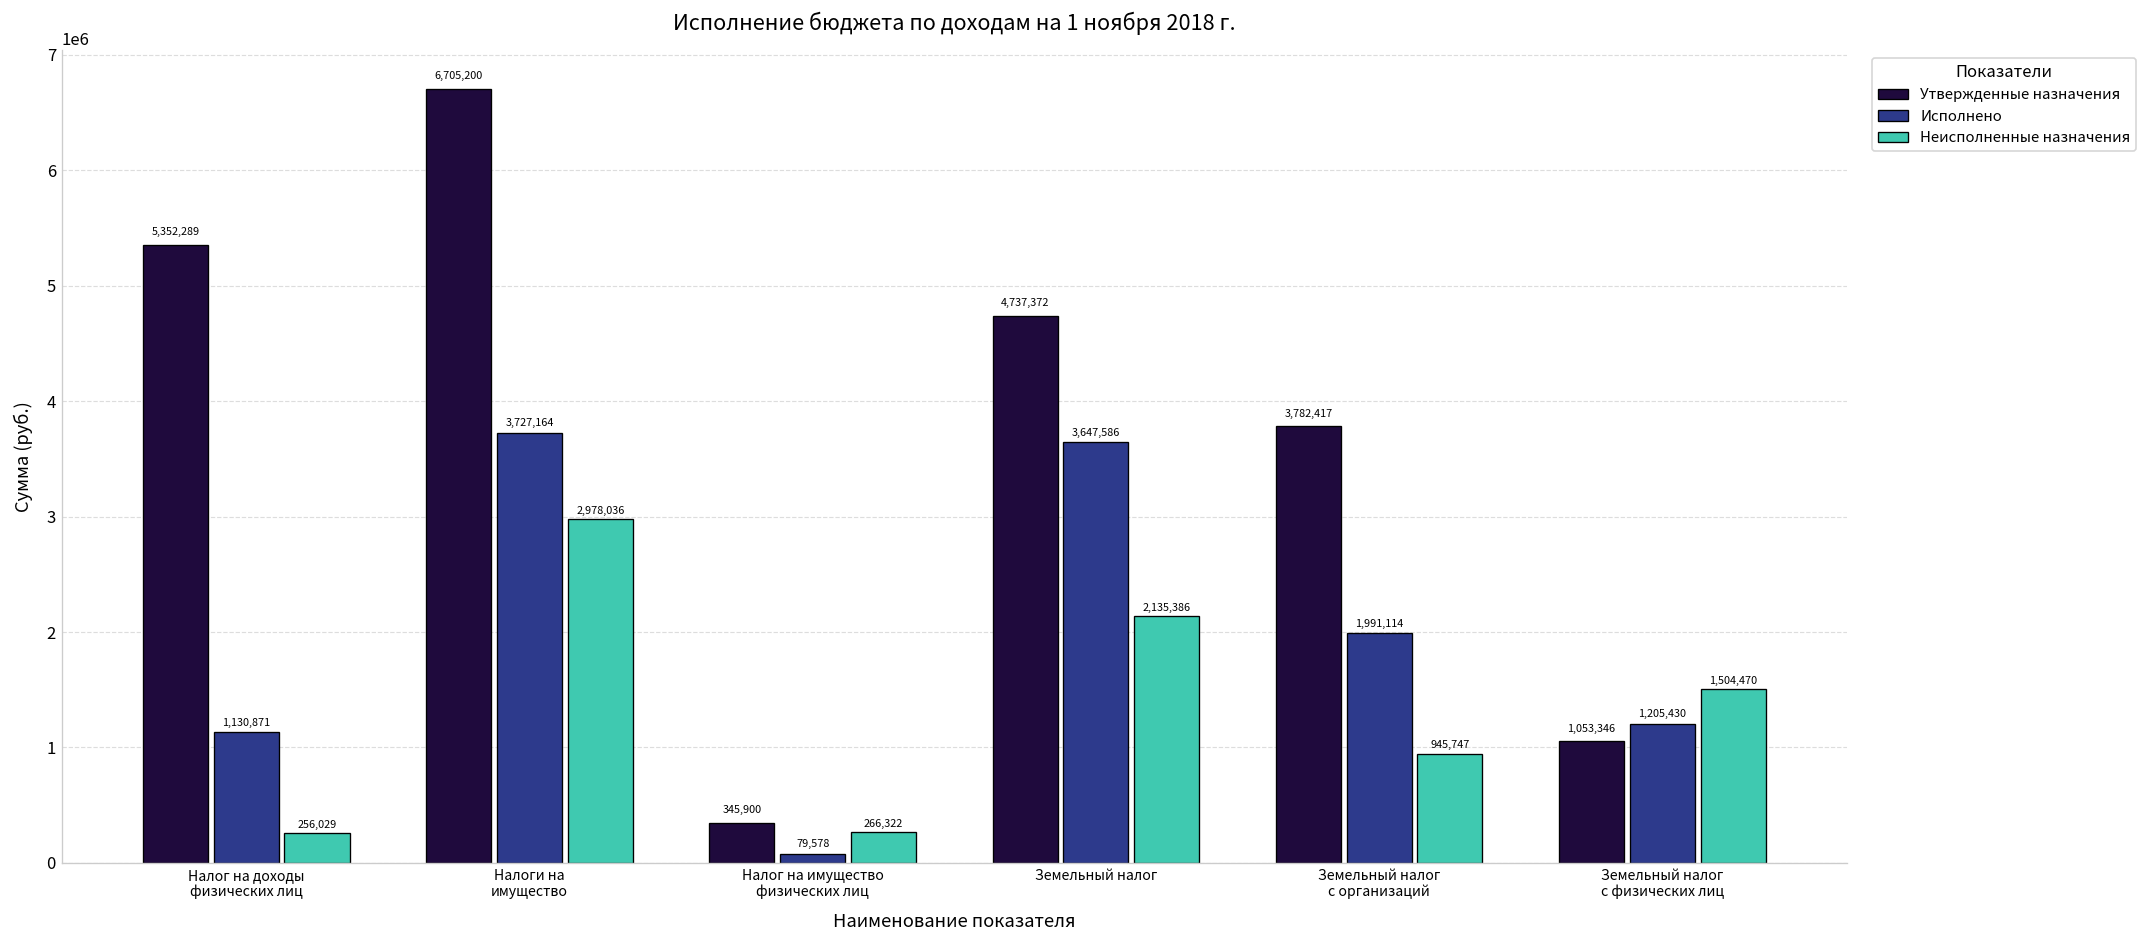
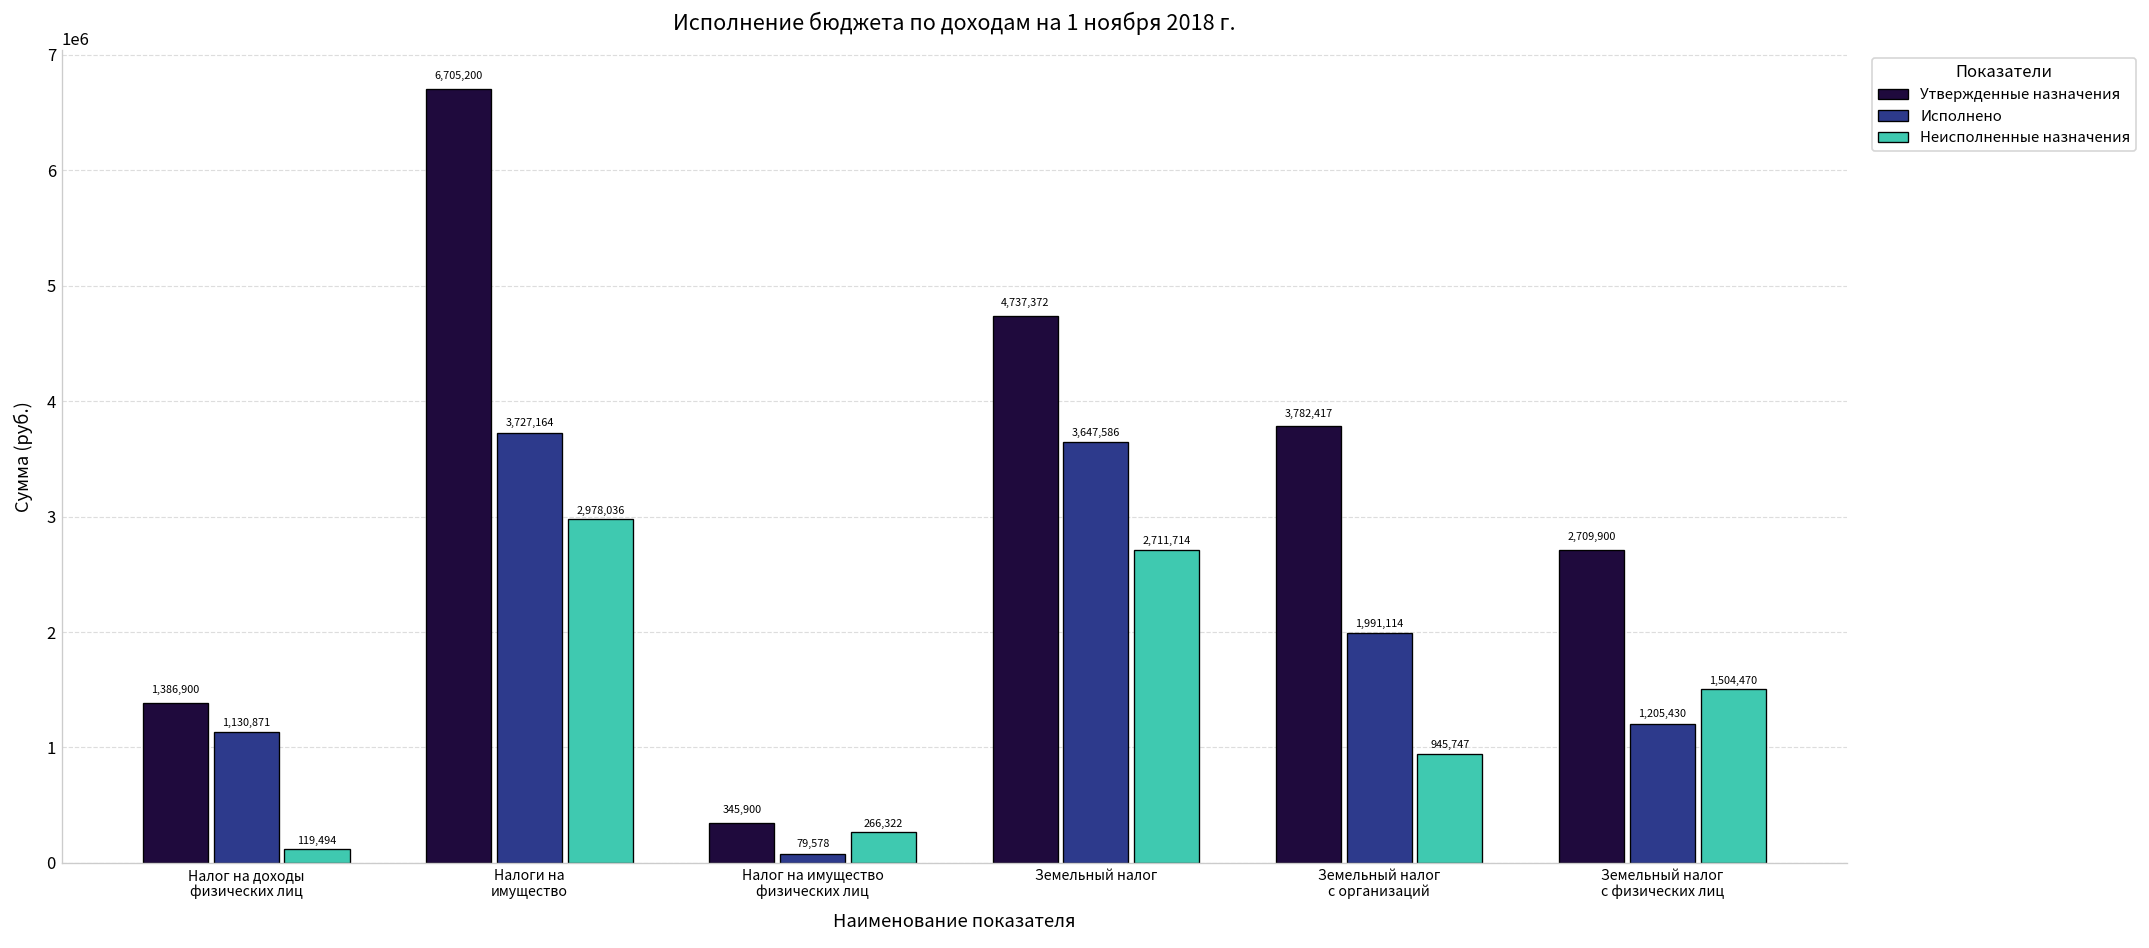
  {
    "Утвержденные назначения": {
-     "Налог на доходы физических лиц": "5,352,289",
+     "Налог на доходы физических лиц": "1,386,900",
      "Налоги на имущество": "6,705,200",
      "Налог на имущество физических лиц": "345,900",
      "Земельный налог": "4,737,372",
      "Земельный налог с организаций": "3,782,417",
-     "Земельный налог с физических лиц": "1,053,346"
+     "Земельный налог с физических лиц": "2,709,900"
    },
    "Исполнено": {
      "Налог на доходы физических лиц": "1,130,871",
      "Налоги на имущество": "3,727,164",
      "Налог на имущество физических лиц": "79,578",
      "Земельный налог": "3,647,586",
      "Земельный налог с организаций": "1,991,114",
      "Земельный налог с физических лиц": "1,205,430"
    },
    "Неисполненные назначения": {
-     "Налог на доходы физических лиц": "256,029",
+     "Налог на доходы физических лиц": "119,494",
      "Налоги на имущество": "2,978,036",
      "Налог на имущество физических лиц": "266,322",
-     "Земельный налог": "2,135,386",
+     "Земельный налог": "2,711,714",
      "Земельный налог с организаций": "945,747",
      "Земельный налог с физических лиц": "1,504,470"
    }
  }
